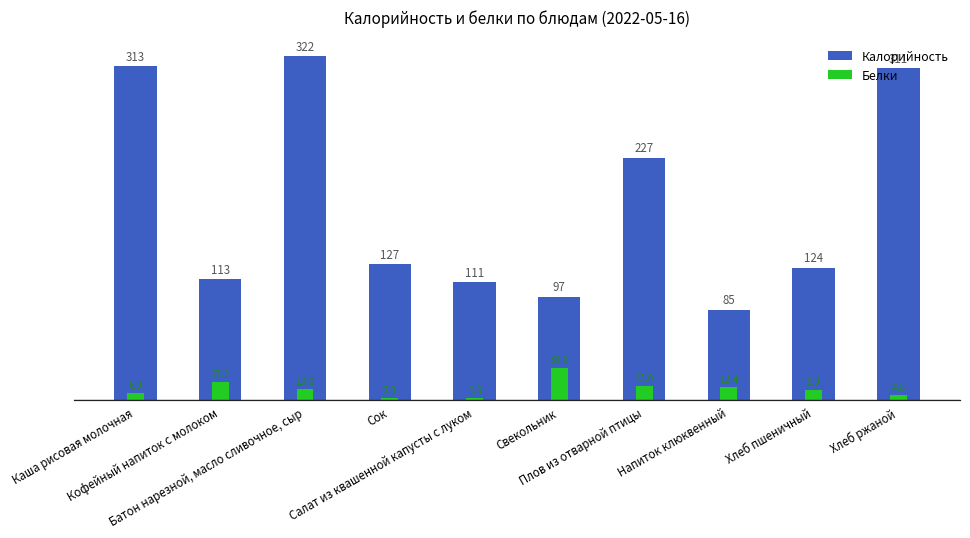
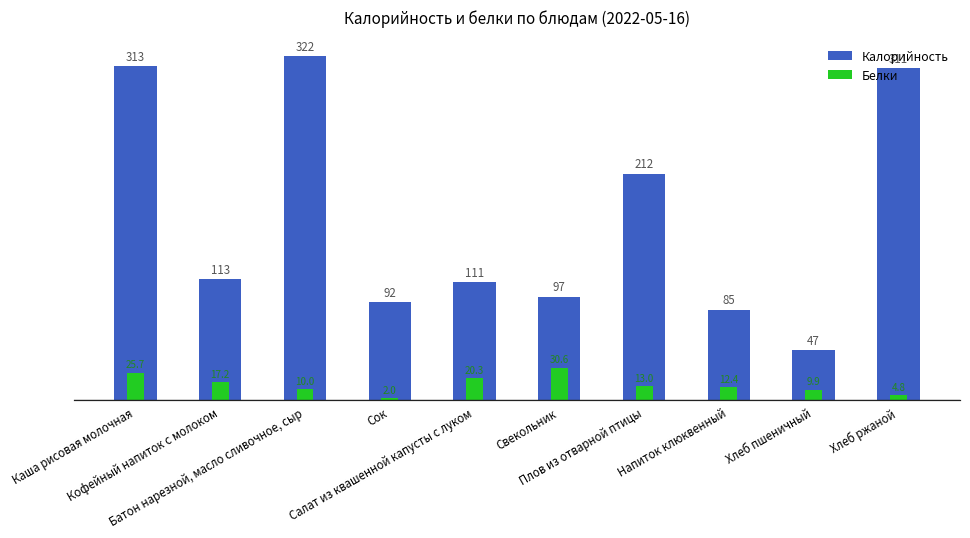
  {
    "Калорийность": {
      "Каша рисовая молочная": 313,
      "Кофейный напиток с молоком": 113,
      "Батон нарезной, масло сливочное, сыр": 322,
-     "Сок": 127,
+     "Сок": 92,
      "Салат из квашенной капусты с луком": 111,
      "Свекольник": 97,
-     "Плов из отварной птицы": 227,
+     "Плов из отварной птицы": 212,
      "Напиток клюквенный": 85,
-     "Хлеб пшеничный": 124,
+     "Хлеб пшеничный": 47,
      "Хлеб ржаной": 311
    },
    "Белки": {
-     "Каша рисовая молочная": 6.9,
+     "Каша рисовая молочная": 25.7,
      "Сок": 2.0,
-     "Салат из квашенной капусты с луком": 1.6
+     "Салат из квашенной капусты с луком": 20.3
    }
  }
